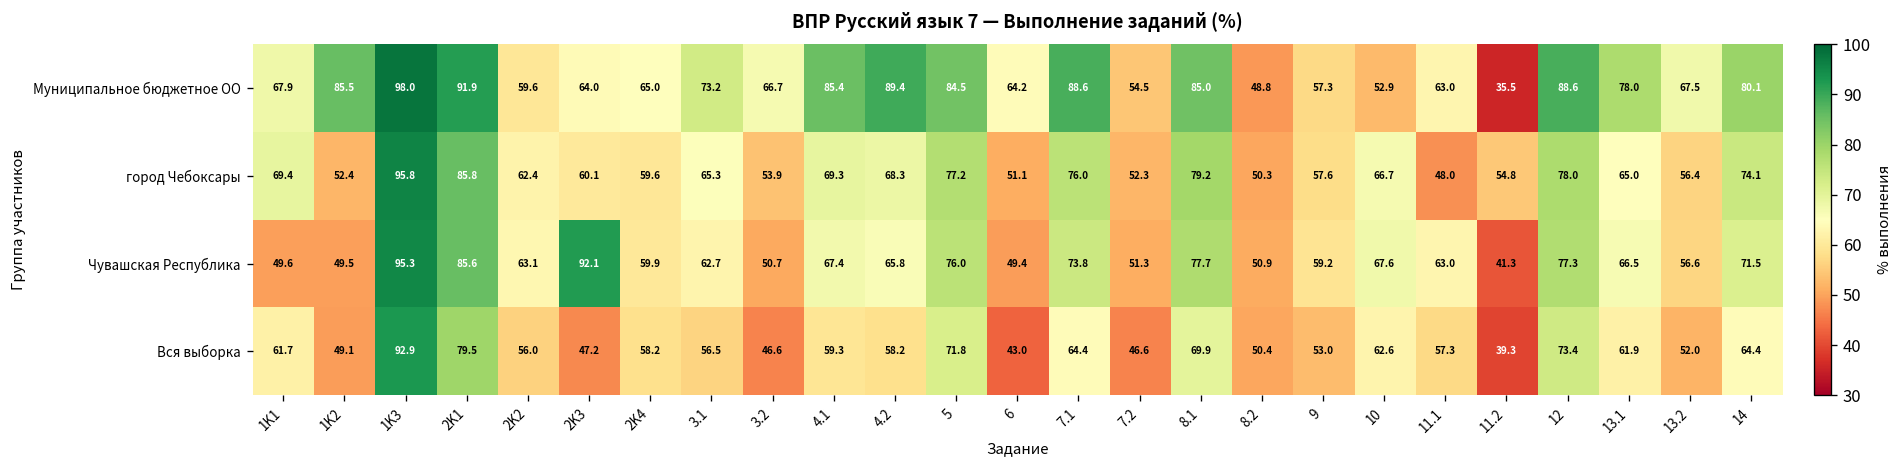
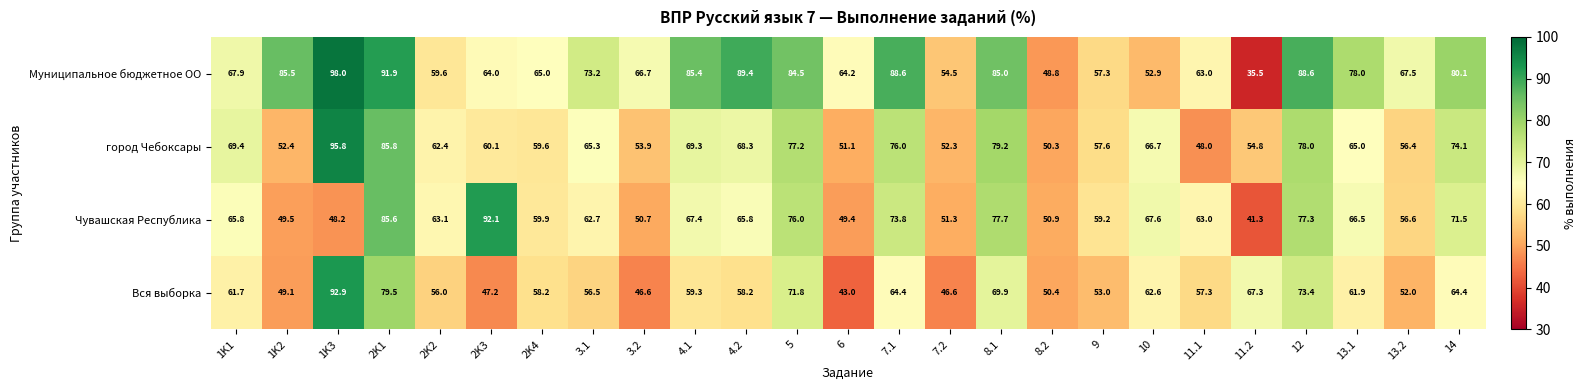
  {
    "Муниципальное бюджетное ОО": {
      "1K1": 67.9,
      "1K2": 85.5,
      "1K3": 98.0,
      "2K1": 91.9,
      "2K2": 59.6,
      "2K3": 64.0,
      "2K4": 65.0,
      "3.1": 73.2,
      "3.2": 66.7,
      "4.1": 85.4,
      "4.2": 89.4,
      "5": 84.5,
      "6": 64.2,
      "7.1": 88.6,
      "7.2": 54.5,
      "8.1": 85.0,
      "8.2": 48.8,
      "9": 57.3,
      "10": 52.9,
      "11.1": 63.0,
      "11.2": 35.5,
      "12": 88.6,
      "13.1": 78.0,
      "13.2": 67.5,
      "14": 80.1
    },
    "город Чебоксары": {
      "1K1": 69.4,
      "1K2": 52.4,
      "1K3": 95.8,
      "2K1": 85.8,
      "2K2": 62.4,
      "2K3": 60.1,
      "2K4": 59.6,
      "3.1": 65.3,
      "3.2": 53.9,
      "4.1": 69.3,
      "4.2": 68.3,
      "5": 77.2,
      "6": 51.1,
      "7.1": 76.0,
      "7.2": 52.3,
      "8.1": 79.2,
      "8.2": 50.3,
      "9": 57.6,
      "10": 66.7,
      "11.1": 48.0,
      "11.2": 54.8,
      "12": 78.0,
      "13.1": 65.0,
      "13.2": 56.4,
      "14": 74.1
    },
    "Чувашская Республика": {
-     "1K1": 49.6,
+     "1K1": 65.8,
      "1K2": 49.5,
-     "1K3": 95.3,
+     "1K3": 48.2,
      "2K1": 85.6,
      "2K2": 63.1,
      "2K3": 92.1,
      "2K4": 59.9,
      "3.1": 62.7,
      "3.2": 50.7,
      "4.1": 67.4,
      "4.2": 65.8,
      "5": 76.0,
      "6": 49.4,
      "7.1": 73.8,
      "7.2": 51.3,
      "8.1": 77.7,
      "8.2": 50.9,
      "9": 59.2,
      "10": 67.6,
      "11.1": 63.0,
      "11.2": 41.3,
      "12": 77.3,
      "13.1": 66.5,
      "13.2": 56.6,
      "14": 71.5
    },
    "Вся выборка": {
      "1K1": 61.7,
      "1K2": 49.1,
      "1K3": 92.9,
      "2K1": 79.5,
      "2K2": 56.0,
      "2K3": 47.2,
      "2K4": 58.2,
      "3.1": 56.5,
      "3.2": 46.6,
      "4.1": 59.3,
      "4.2": 58.2,
      "5": 71.8,
      "6": 43.0,
      "7.1": 64.4,
      "7.2": 46.6,
      "8.1": 69.9,
      "8.2": 50.4,
      "9": 53.0,
      "10": 62.6,
      "11.1": 57.3,
-     "11.2": 39.3,
+     "11.2": 67.3,
      "12": 73.4,
      "13.1": 61.9,
      "13.2": 52.0,
      "14": 64.4
    }
  }
